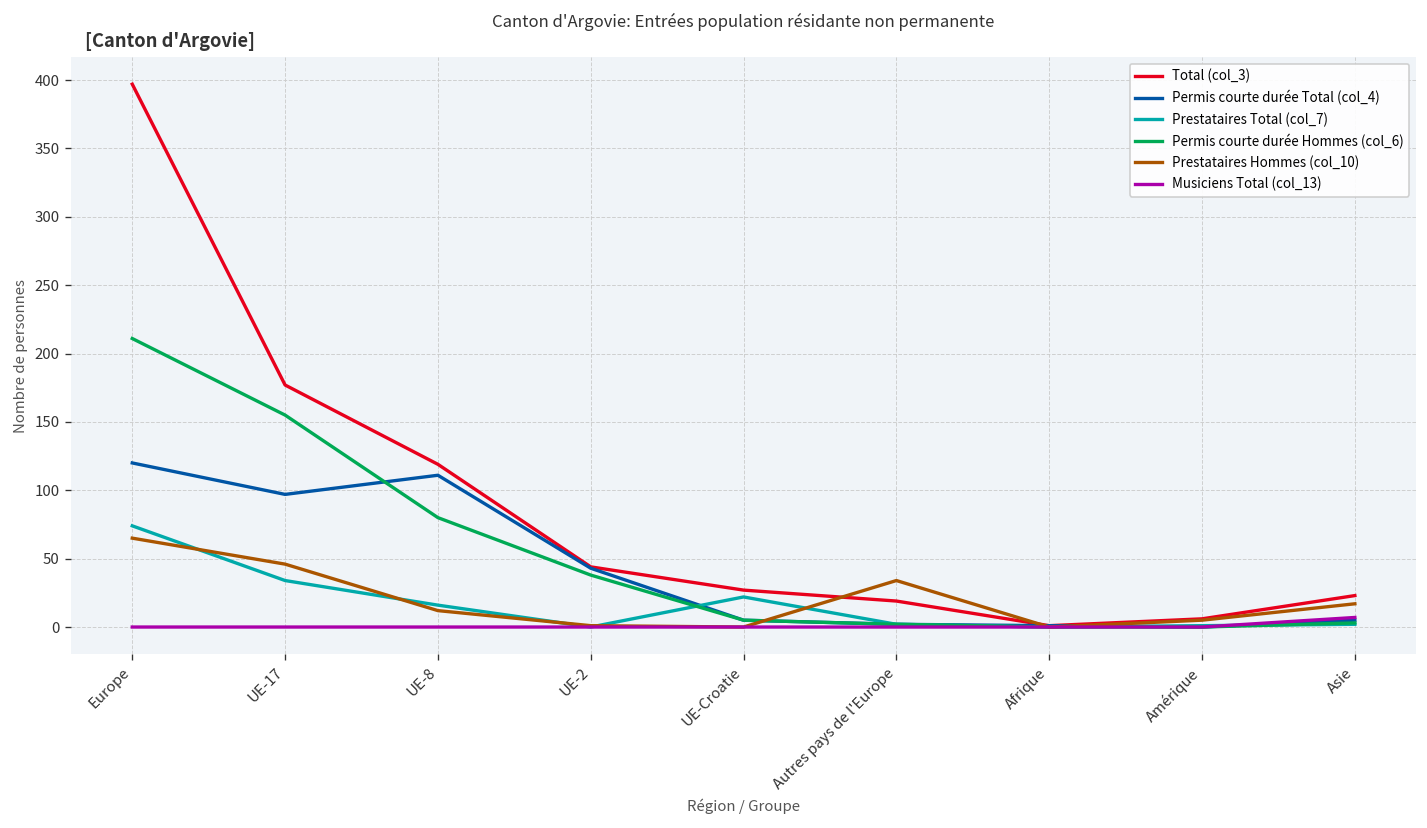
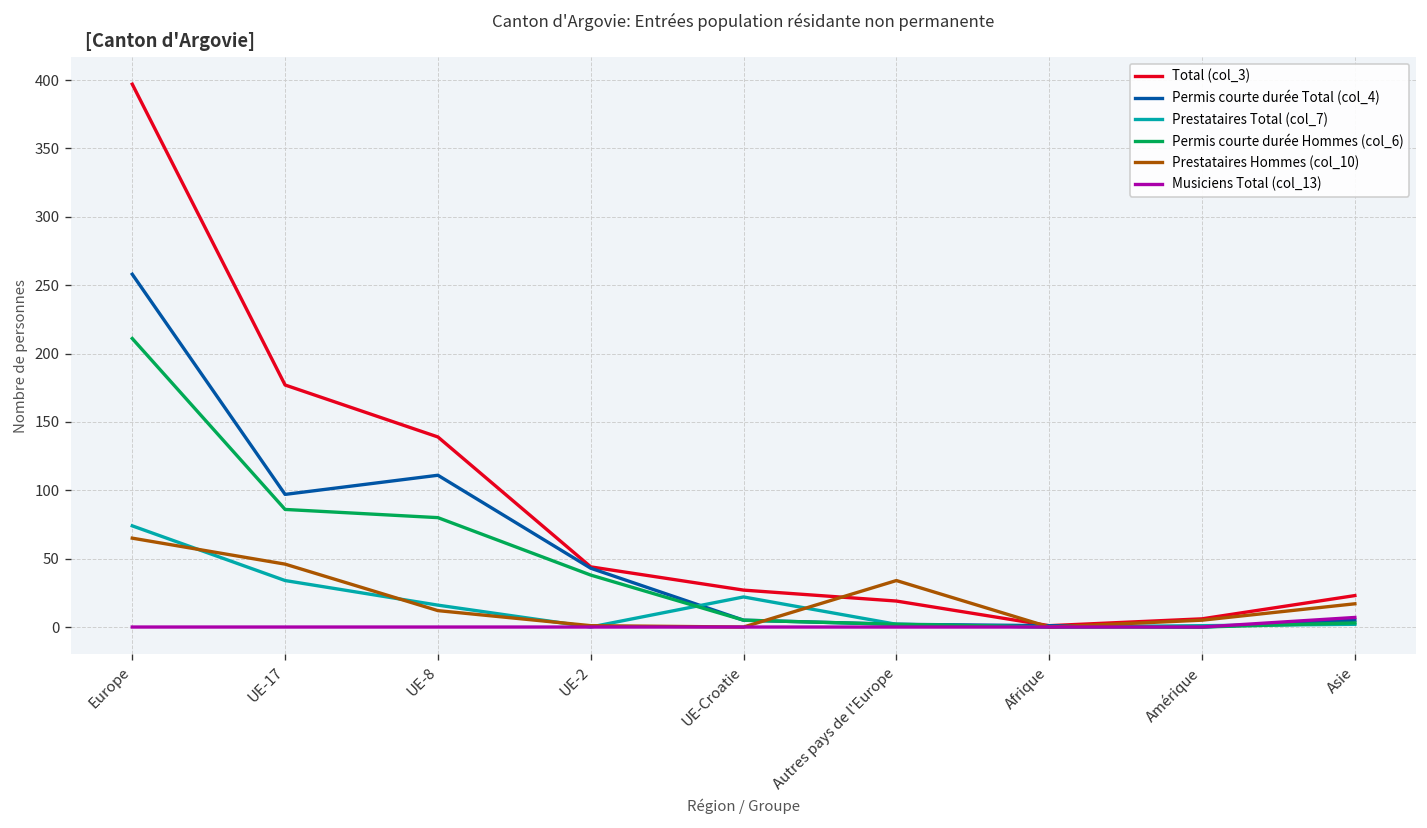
  {
    "Total (col_3)": {
      "Europe": 397,
      "UE-17": 177,
-     "UE-8": 119,
+     "UE-8": 139,
      "UE-Croatie": 27,
      "Autres pays de l'Europe": 19,
      "Asie": 23
    },
    "Permis courte durée Total (col_4)": {
-     "Europe": 120,
+     "Europe": 258,
      "UE-17": 97,
      "UE-8": 111
    },
    "Prestataires Total (col_7)": {
      "Europe": 74,
      "UE-17": 34,
      "UE-8": 16,
      "UE-Croatie": 22
    },
    "Permis courte durée Hommes (col_6)": {
      "Europe": 211,
-     "UE-17": 155,
+     "UE-17": 86,
      "UE-8": 80,
      "UE-2": 38
    },
    "Prestataires Hommes (col_10)": {
      "Europe": 65,
      "UE-17": 46,
      "UE-8": 12,
      "Autres pays de l'Europe": 34,
      "Asie": 17
    },
    "Musiciens Total (col_13)": {
      "Europe": 0,
      "UE-17": 0,
      "UE-8": 0
    }
  }
